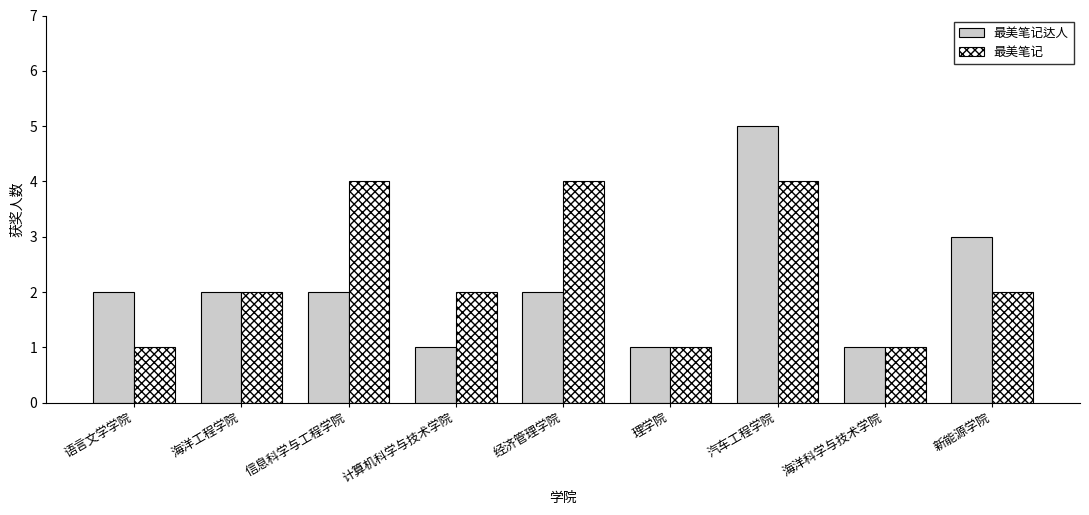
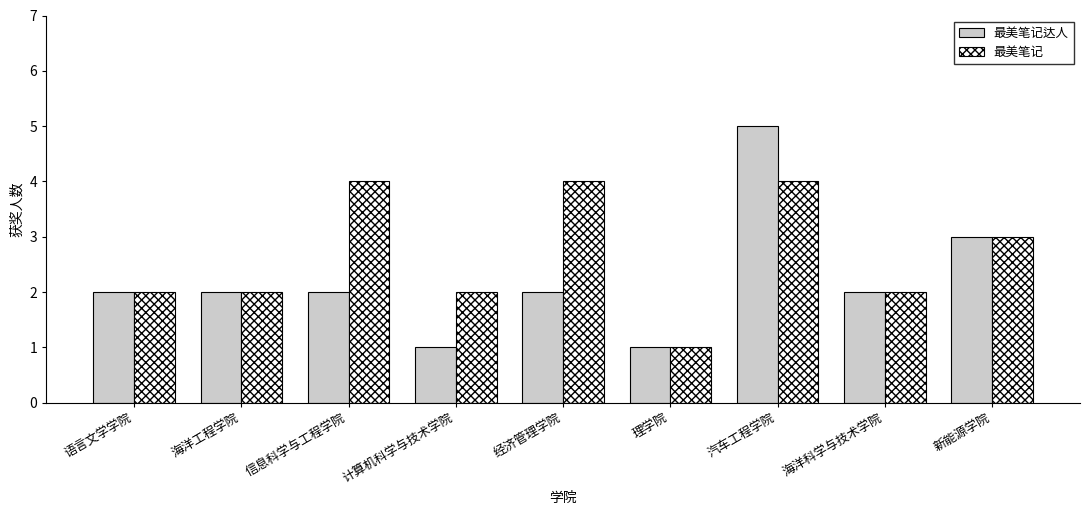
  {
    "最美笔记达人": {
      "语言文学学院": 2,
      "海洋工程学院": 2,
      "信息科学与工程学院": 2,
      "计算机科学与技术学院": 1,
      "经济管理学院": 2,
      "理学院": 1,
      "汽车工程学院": 5,
-     "海洋科学与技术学院": 1,
+     "海洋科学与技术学院": 2,
      "新能源学院": 3
    },
    "最美笔记": {
-     "语言文学学院": 1,
+     "语言文学学院": 2,
      "海洋工程学院": 2,
      "信息科学与工程学院": 4,
      "计算机科学与技术学院": 2,
      "经济管理学院": 4,
      "理学院": 1,
      "汽车工程学院": 4,
-     "海洋科学与技术学院": 1,
-     "新能源学院": 2
+     "海洋科学与技术学院": 2,
+     "新能源学院": 3
    }
  }
